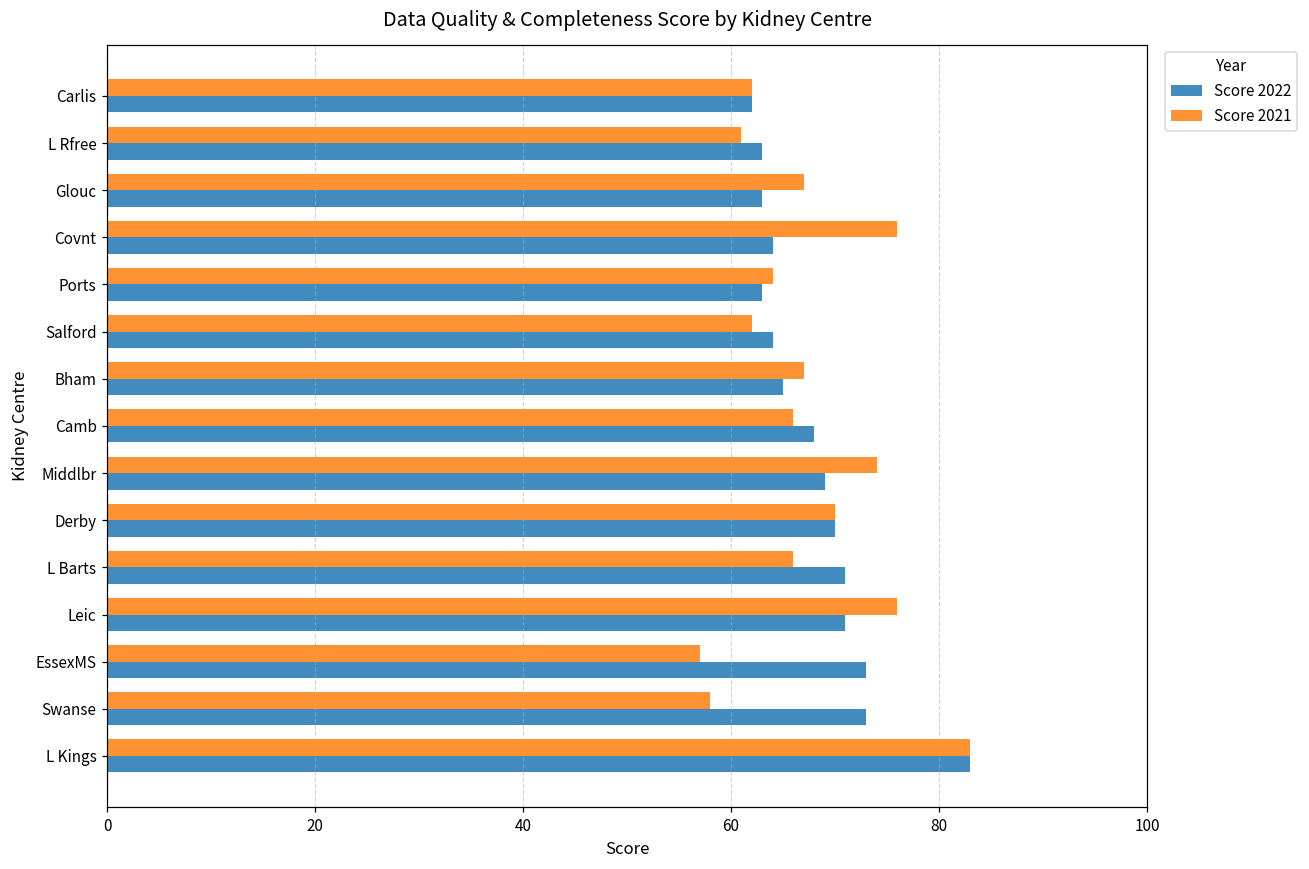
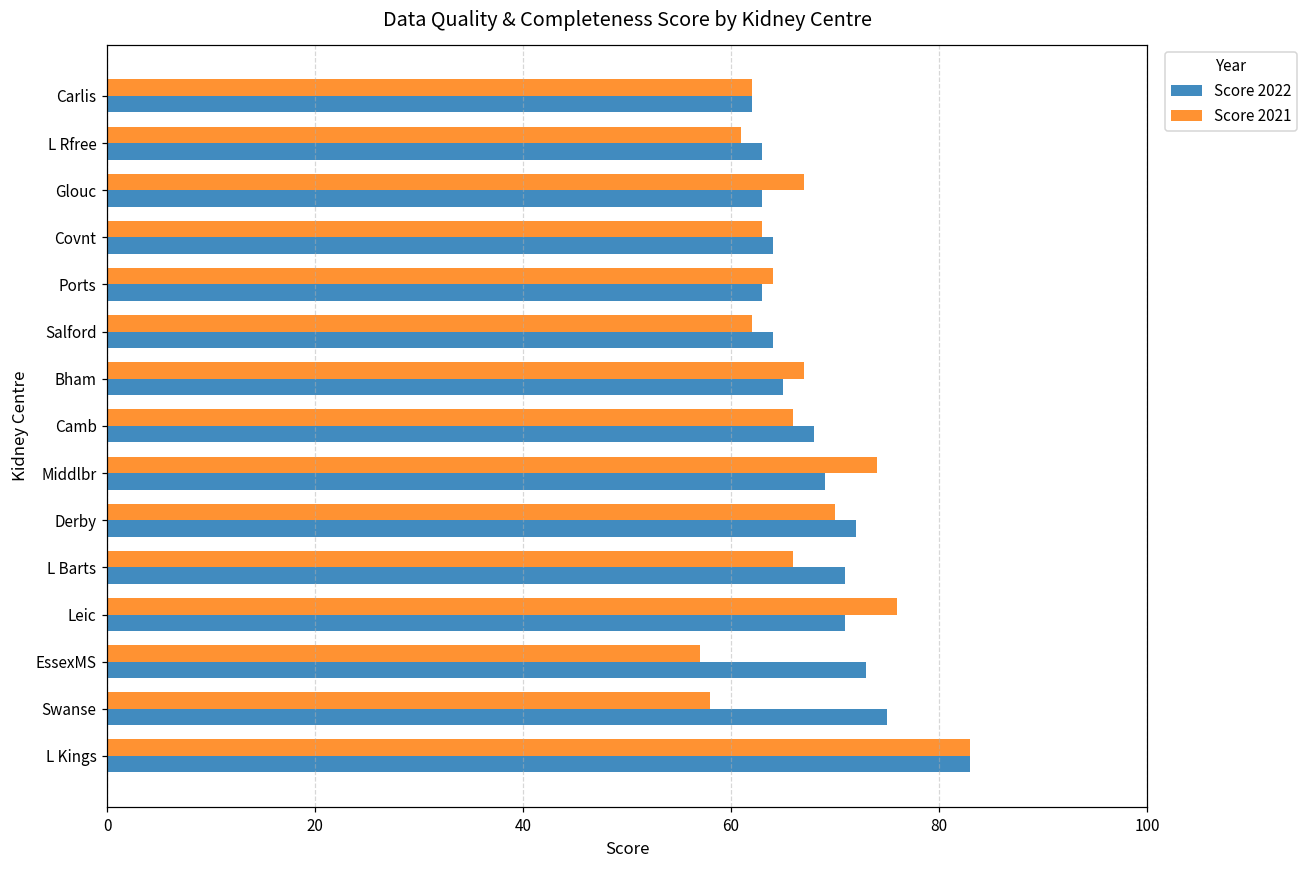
  {
    "Score 2022": {
      "Carlis": 62,
      "L Rfree": 63,
      "Glouc": 63,
      "Covnt": 64,
      "Ports": 63,
      "Salford": 64,
      "Bham": 65,
      "Camb": 68,
      "Middlbr": 69,
-     "Derby": 70,
+     "Derby": 72,
      "L Barts": 71,
      "Leic": 71,
      "EssexMS": 73,
-     "Swanse": 73,
+     "Swanse": 75,
      "L Kings": 83
    },
    "Score 2021": {
      "Carlis": 62,
      "L Rfree": 61,
      "Glouc": 67,
-     "Covnt": 76,
+     "Covnt": 63,
      "Ports": 64,
      "Salford": 62,
      "Bham": 67,
      "Camb": 66,
      "Middlbr": 74,
      "Derby": 70,
      "L Barts": 66,
      "Leic": 76,
      "EssexMS": 57,
      "Swanse": 58,
      "L Kings": 83
    }
  }
